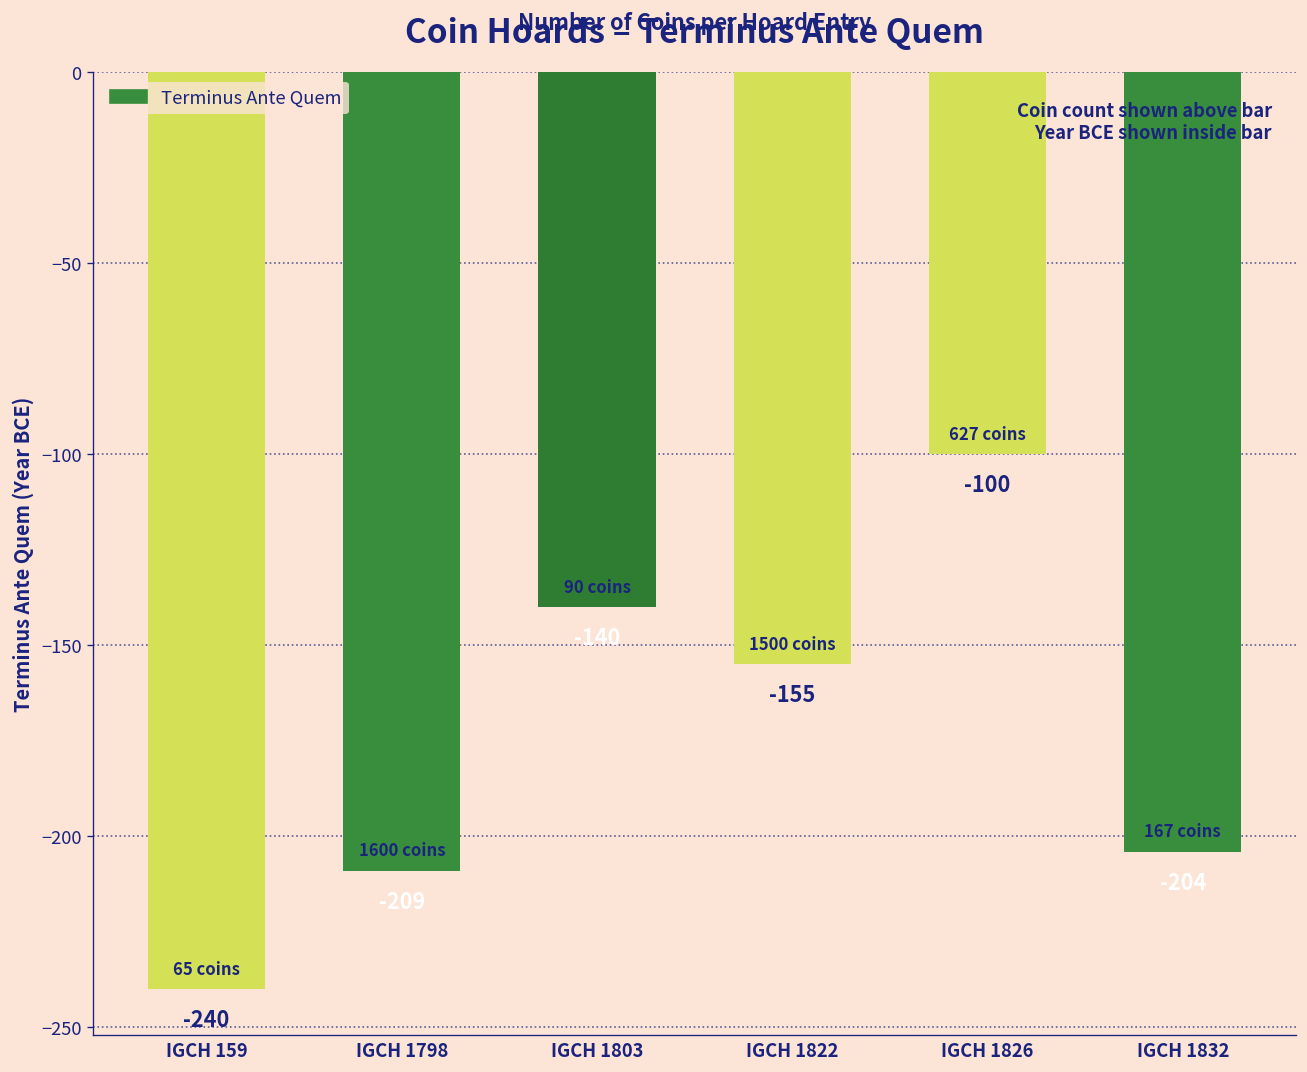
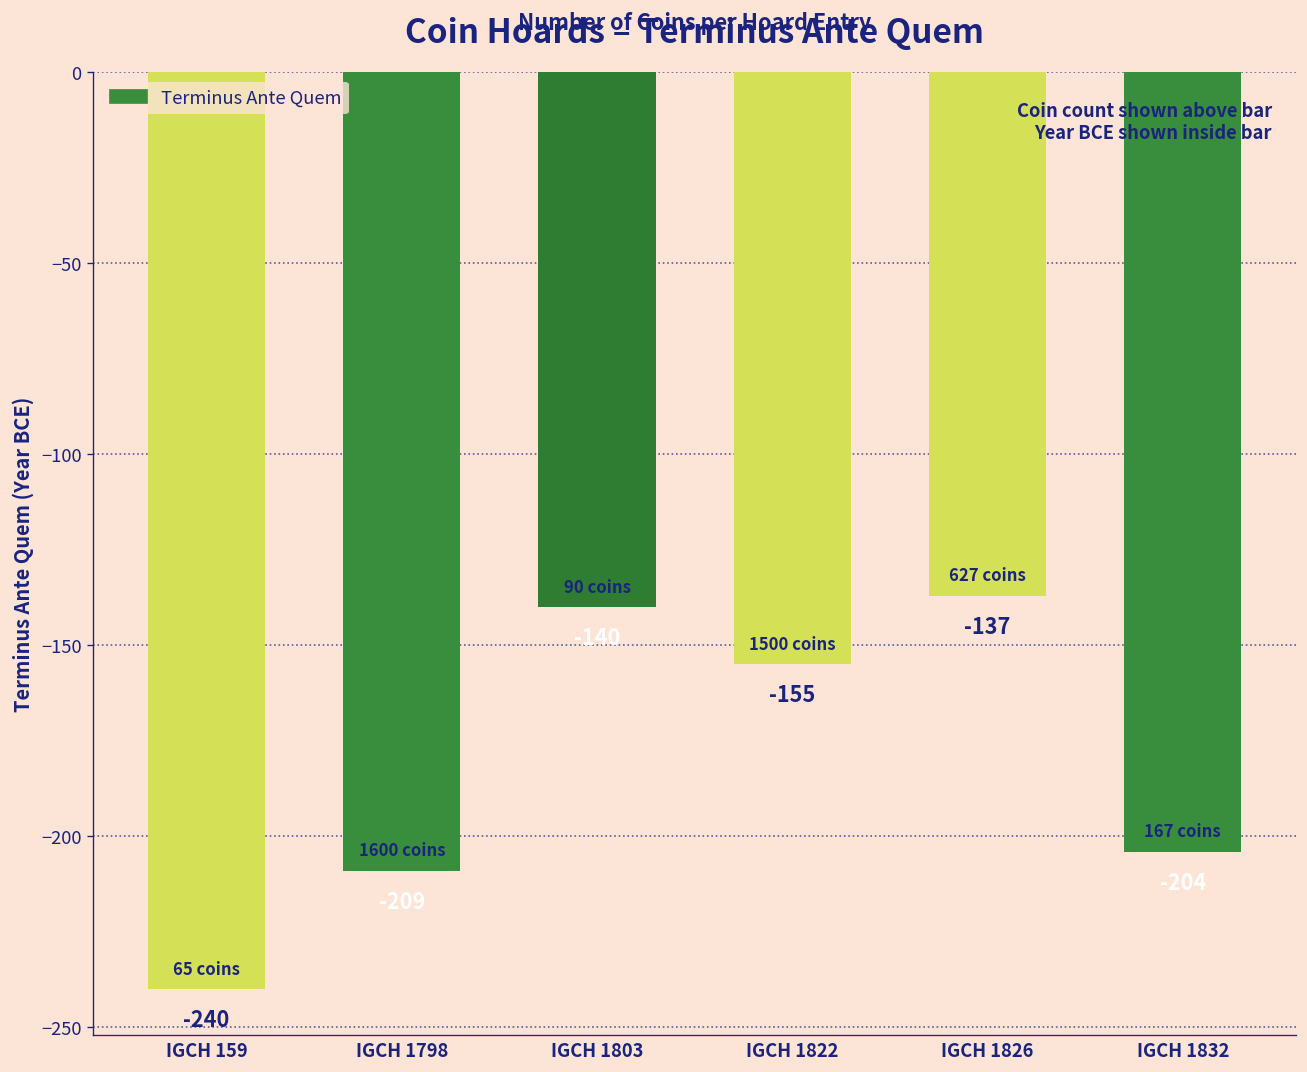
  {
    "IGCH 159": -240,
    "IGCH 1822": -155,
-   "IGCH 1826": -100
+   "IGCH 1826": -137
  }
